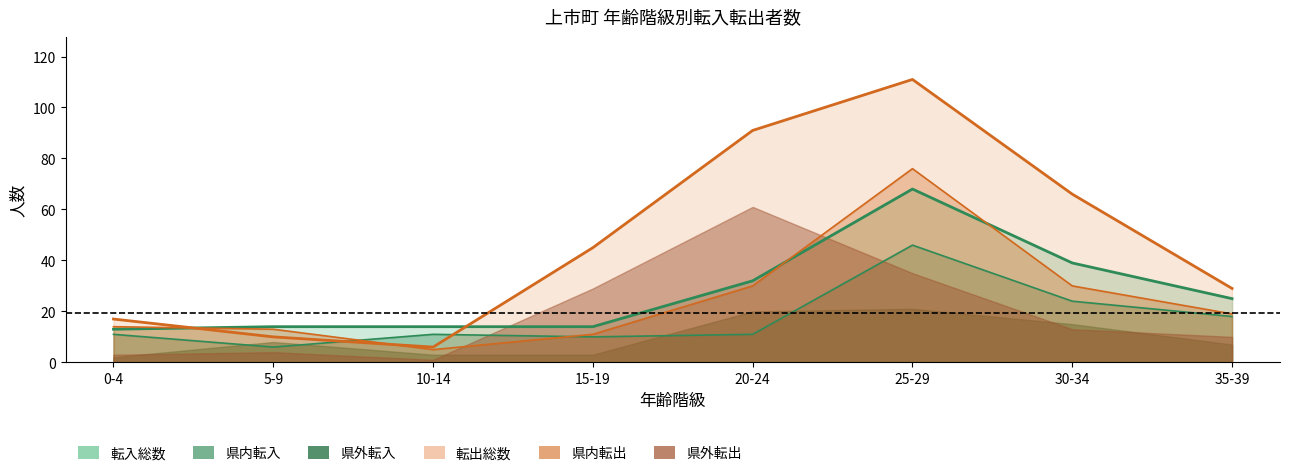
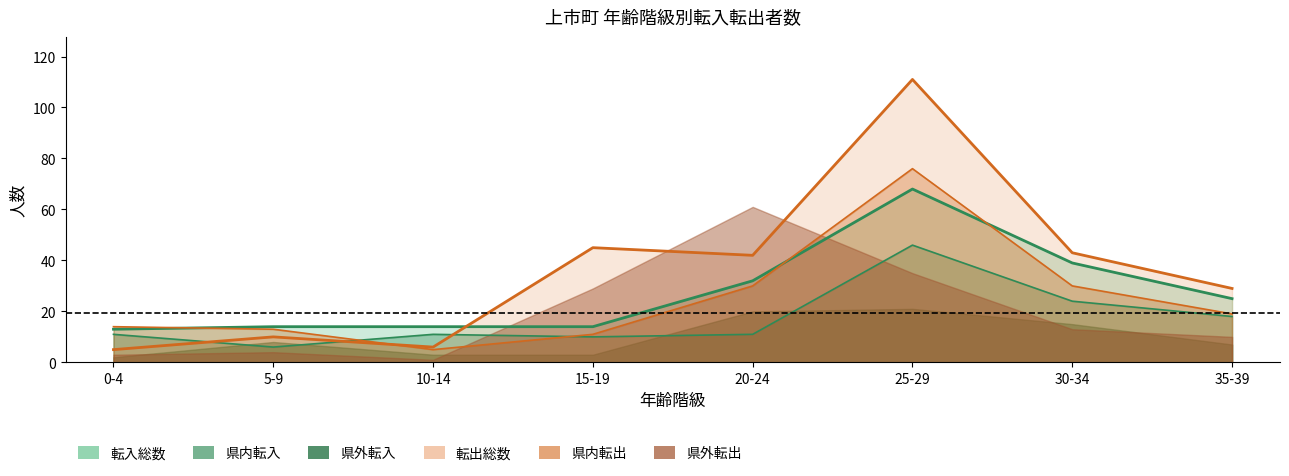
  {
    "転出総数": {
-     "0-4": 17,
+     "0-4": 5,
      "5-9": 10,
      "15-19": 45,
-     "20-24": 91,
+     "20-24": 42,
      "25-29": 111,
-     "30-34": 66,
+     "30-34": 43,
      "35-39": 29
    }
  }
